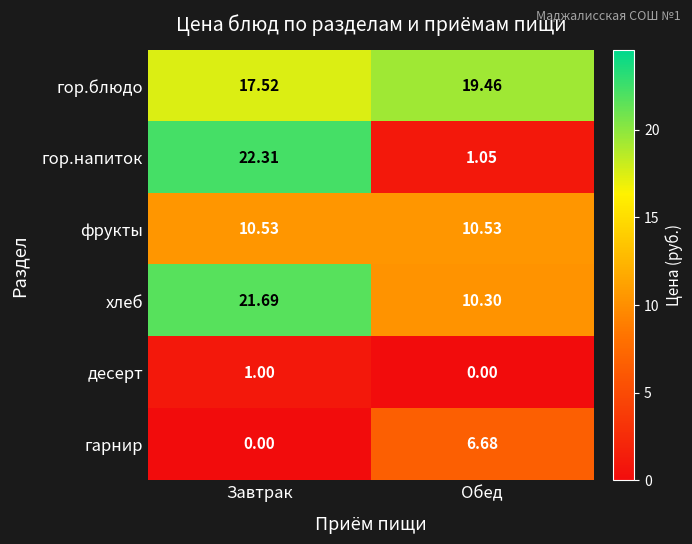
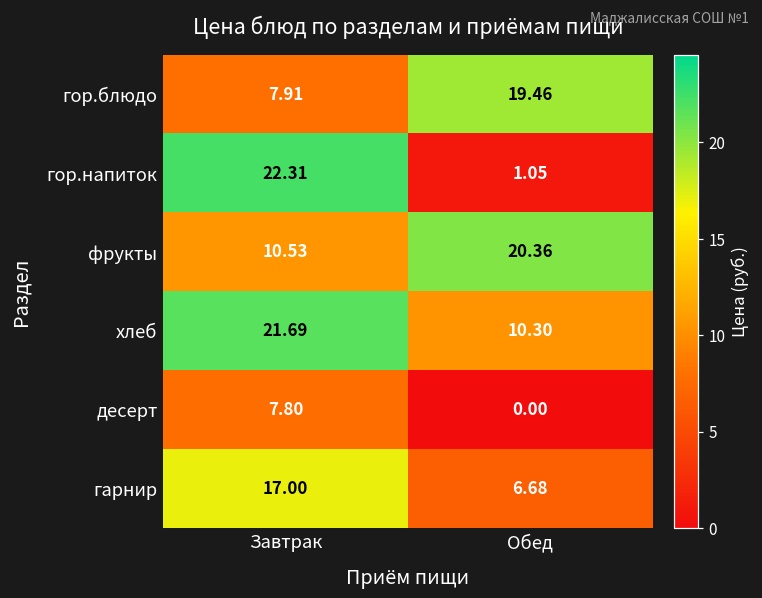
  {
    "гор.блюдо": {
-     "Завтрак": 17.52,
+     "Завтрак": 7.91,
      "Обед": 19.46
    },
    "гор.напиток": {
      "Завтрак": 22.31,
      "Обед": 1.05
    },
    "фрукты": {
      "Завтрак": 10.53,
-     "Обед": 10.53
+     "Обед": 20.36
    },
    "хлеб": {
      "Завтрак": 21.69,
      "Обед": 10.30
    },
    "десерт": {
-     "Завтрак": 1.00,
+     "Завтрак": 7.80,
      "Обед": 0.00
    },
    "гарнир": {
-     "Завтрак": 0.00,
+     "Завтрак": 17.00,
      "Обед": 6.68
    }
  }
